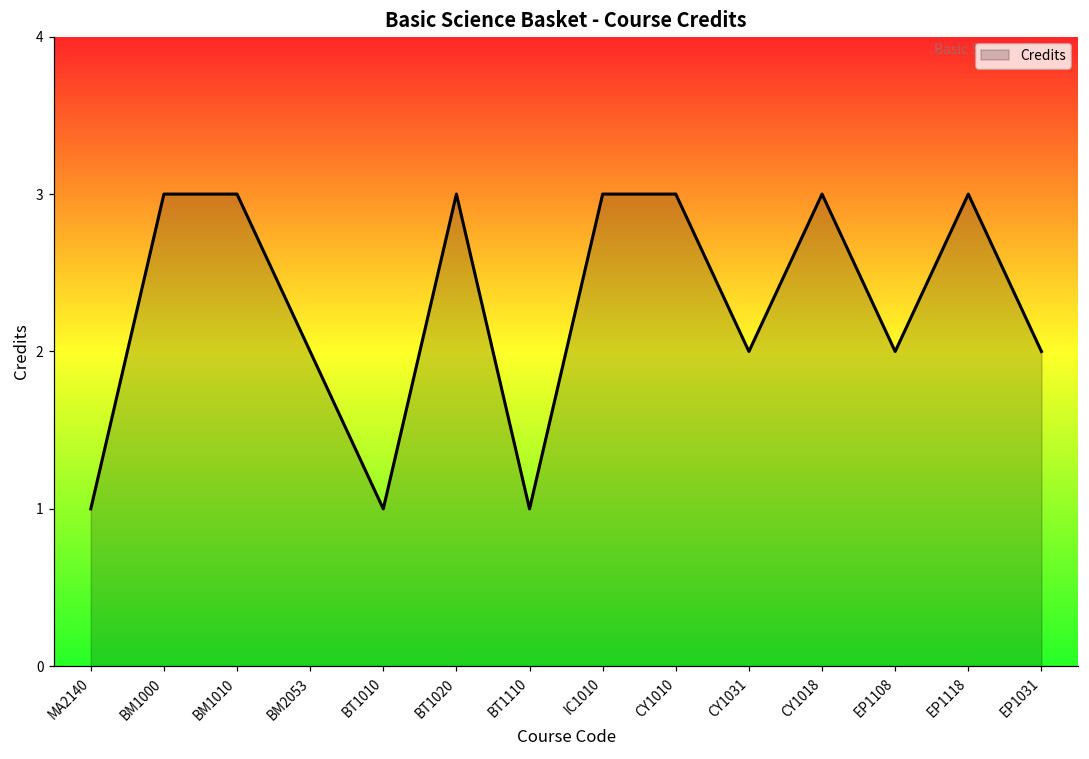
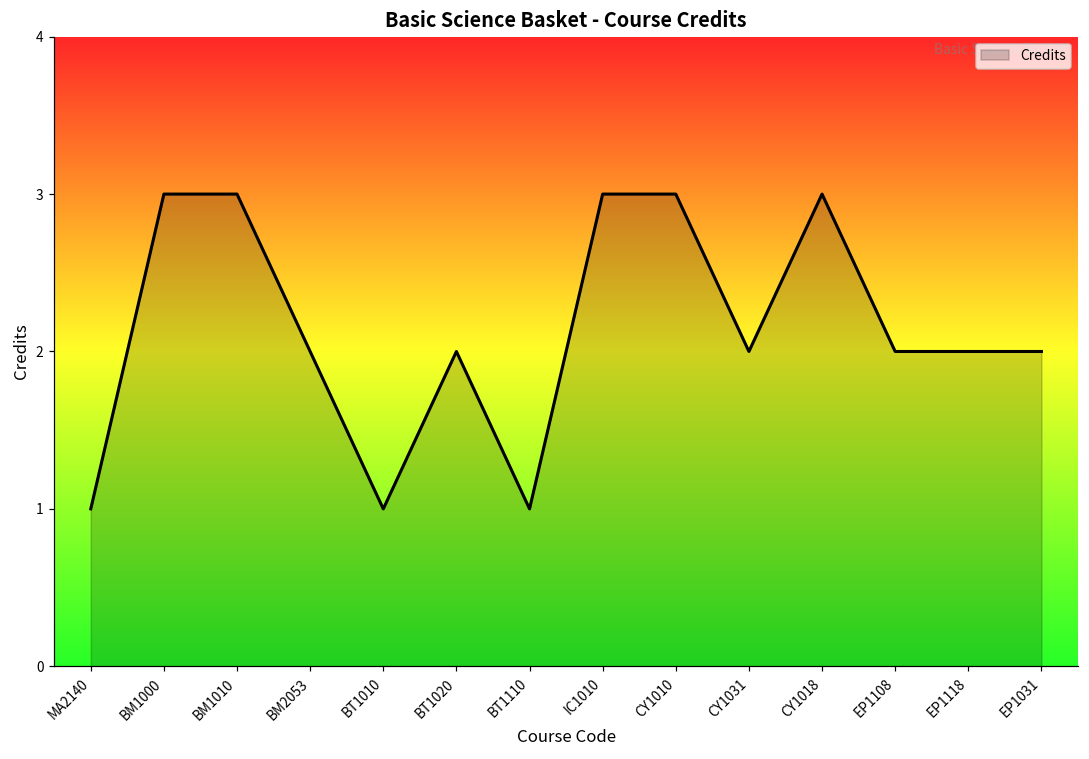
  {
    "MA2140": 1,
    "BM1000": 3,
    "BM1010": 3,
    "BM2053": 2,
    "BT1010": 1,
-   "BT1020": 3,
+   "BT1020": 2,
    "BT1110": 1,
    "IC1010": 3,
    "CY1010": 3,
    "CY1031": 2,
    "CY1018": 3,
    "EP1108": 2,
-   "EP1118": 3,
+   "EP1118": 2,
    "EP1031": 2
  }
